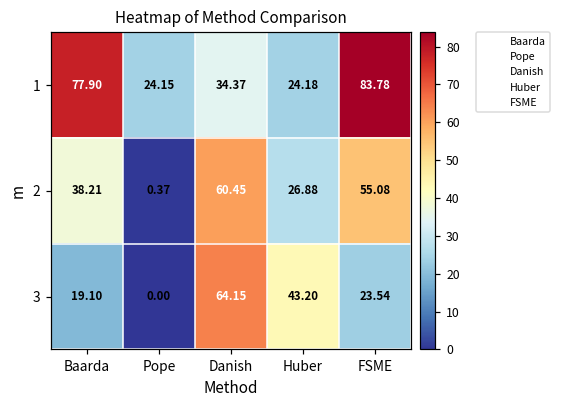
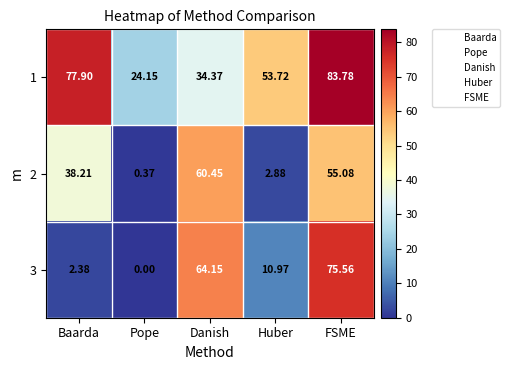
  {
    "1": {
      "Baarda": 77.90,
      "Pope": 24.15,
      "Danish": 34.37,
-     "Huber": 24.18,
+     "Huber": 53.72,
      "FSME": 83.78
    },
    "2": {
      "Baarda": 38.21,
      "Pope": 0.37,
      "Danish": 60.45,
-     "Huber": 26.88,
+     "Huber": 2.88,
      "FSME": 55.08
    },
    "3": {
-     "Baarda": 19.10,
+     "Baarda": 2.38,
      "Pope": 0.00,
      "Danish": 64.15,
-     "Huber": 43.20,
-     "FSME": 23.54
+     "Huber": 10.97,
+     "FSME": 75.56
    }
  }
